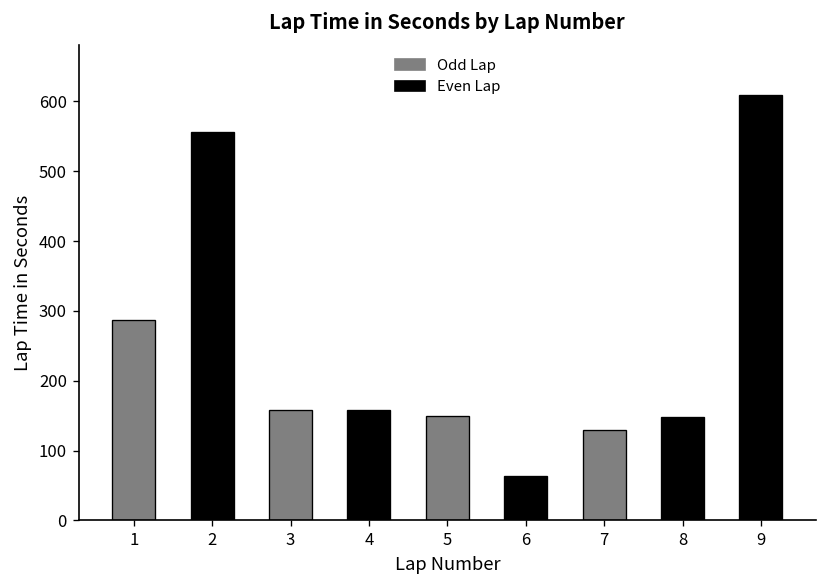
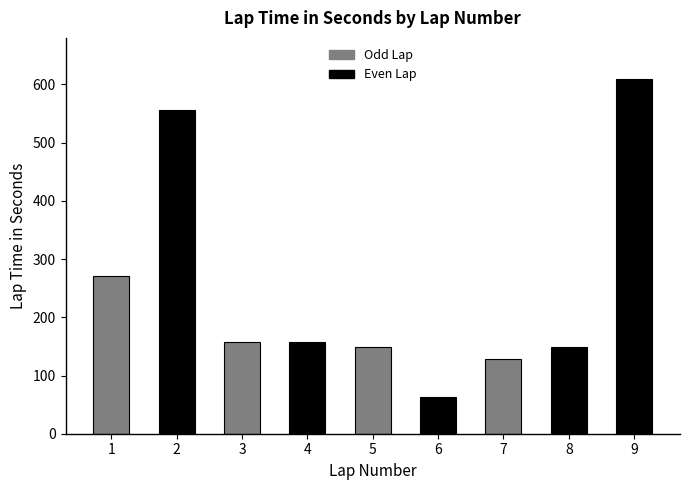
  {
-   "1": 290,
+   "1": 270,
    "2": 560,
    "3": 160,
    "4": 160,
    "5": 150,
    "6": 60,
    "7": 130,
    "8": 150,
    "9": 610
  }
